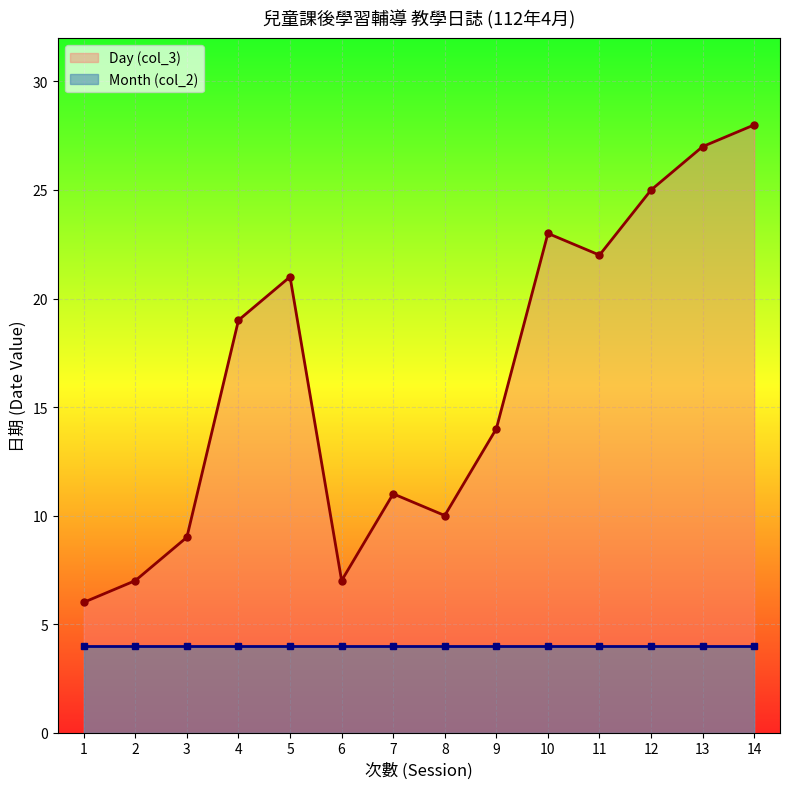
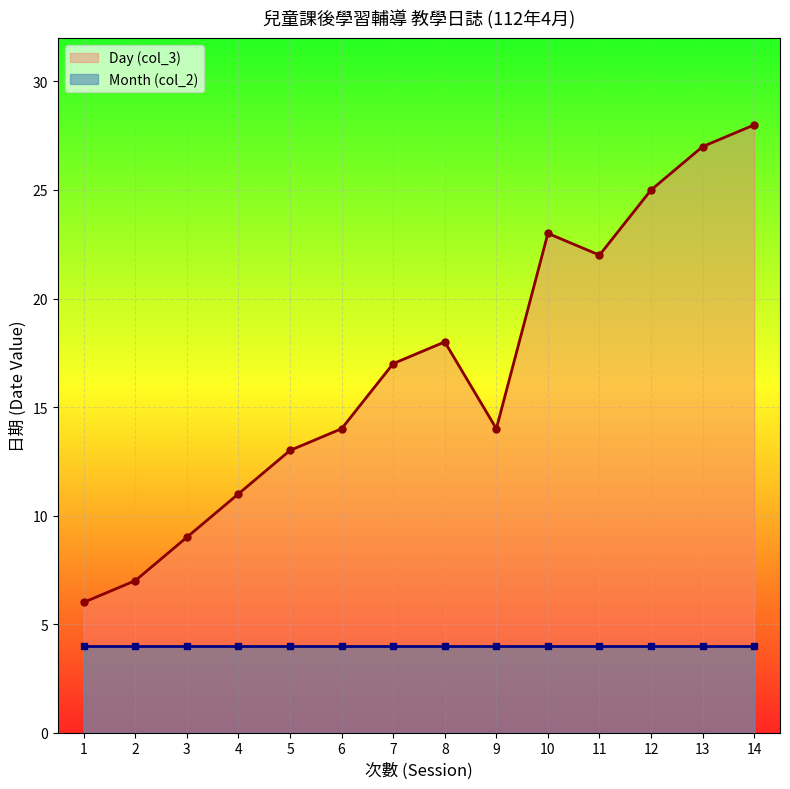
  {
    "Day (col_3)": {
      "1": 6,
      "2": 7,
      "3": 9,
-     "4": 19,
-     "5": 21,
-     "6": 7,
-     "7": 11,
-     "8": 10,
+     "4": 11,
+     "5": 13,
+     "6": 14,
+     "7": 17,
+     "8": 18,
      "9": 14,
      "10": 23,
      "11": 22,
      "12": 25,
      "13": 27,
      "14": 28
    },
    "Month (col_2)": {
      "1": 4,
      "2": 4,
      "3": 4,
      "4": 4,
      "5": 4,
      "6": 4,
      "7": 4,
      "8": 4,
      "9": 4,
      "10": 4,
      "11": 4,
      "12": 4,
      "13": 4,
      "14": 4
    }
  }
